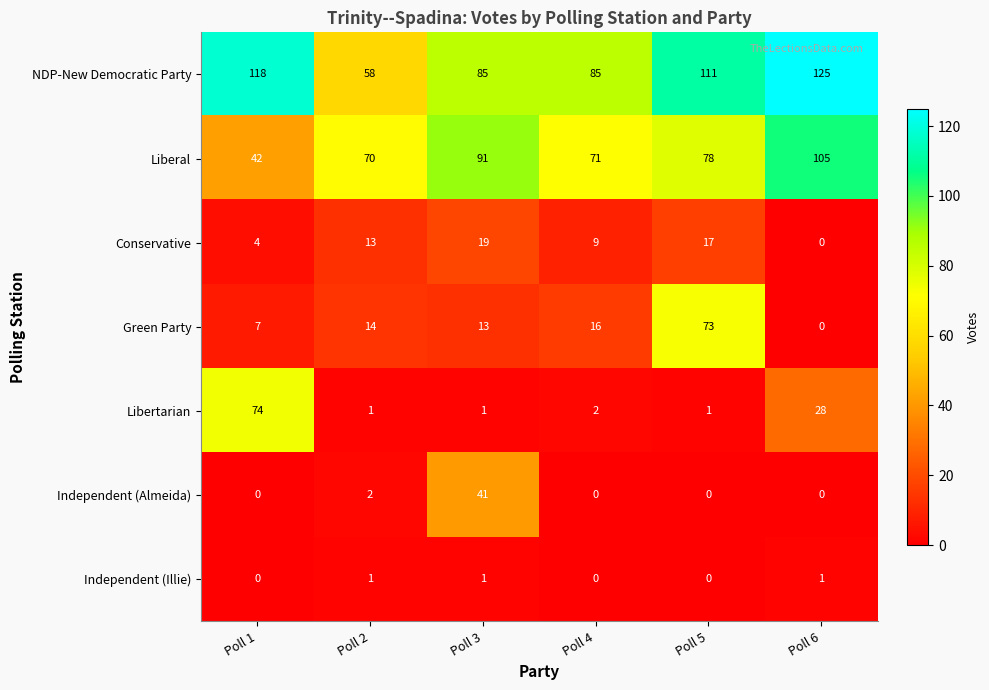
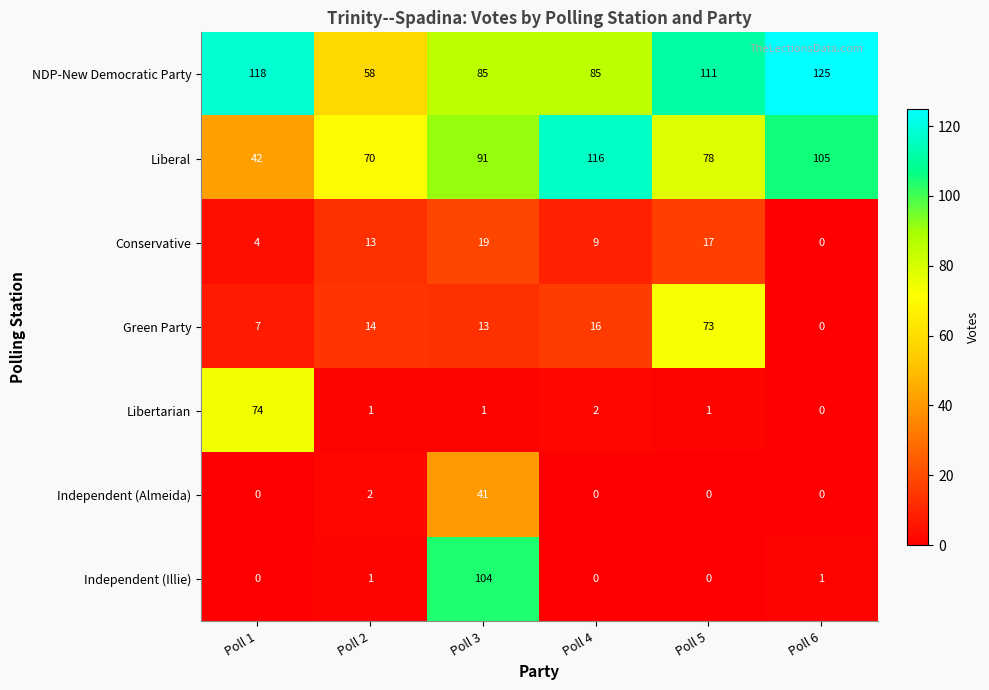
  {
    "NDP-New Democratic Party": {
      "Poll 1": 118,
      "Poll 2": 58,
      "Poll 3": 85,
      "Poll 4": 85,
      "Poll 5": 111
    },
    "Liberal": {
      "Poll 1": 42,
      "Poll 2": 70,
      "Poll 3": 91,
-     "Poll 4": 71,
+     "Poll 4": 116,
      "Poll 5": 78,
      "Poll 6": 105
    },
    "Conservative": {
      "Poll 1": 4,
      "Poll 2": 13,
      "Poll 3": 19,
      "Poll 4": 9,
      "Poll 5": 17,
      "Poll 6": 0
    },
    "Green Party": {
      "Poll 1": 7,
      "Poll 2": 14,
      "Poll 3": 13,
      "Poll 4": 16,
      "Poll 5": 73,
      "Poll 6": 0
    },
    "Libertarian": {
      "Poll 1": 74,
      "Poll 2": 1,
      "Poll 3": 1,
      "Poll 4": 2,
      "Poll 5": 1,
-     "Poll 6": 28
+     "Poll 6": 0
    },
    "Independent (Almeida)": {
      "Poll 1": 0,
      "Poll 2": 2,
      "Poll 3": 41,
      "Poll 4": 0,
      "Poll 5": 0,
      "Poll 6": 0
    },
    "Independent (Illie)": {
      "Poll 1": 0,
      "Poll 2": 1,
-     "Poll 3": 1,
+     "Poll 3": 104,
      "Poll 4": 0,
      "Poll 5": 0,
      "Poll 6": 1
    }
  }
